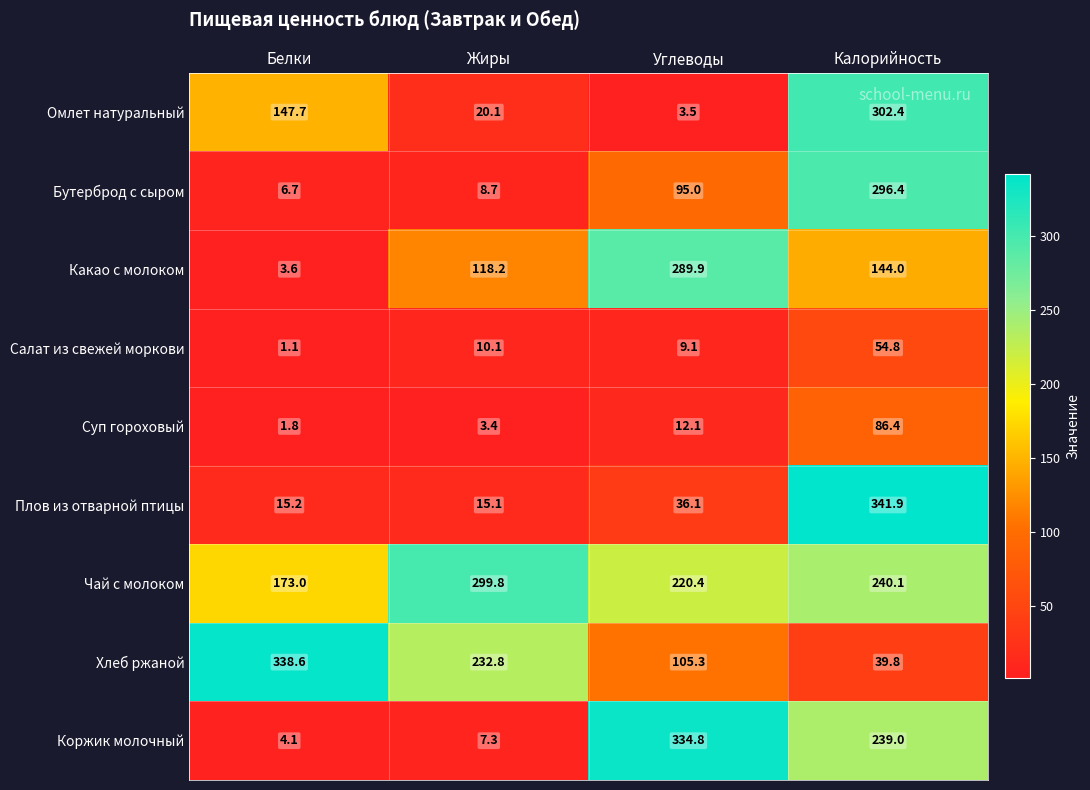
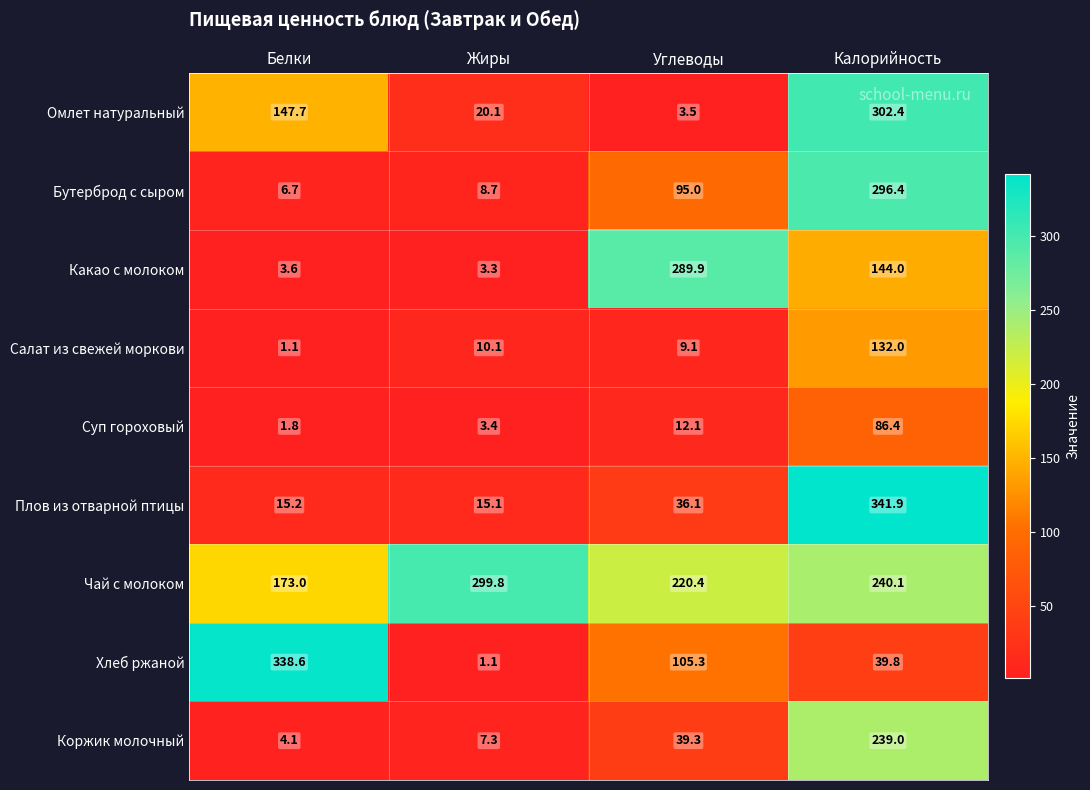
  {
    "Какао с молоком": {
-     "Жиры": 118.2
+     "Жиры": 3.3
    },
    "Салат из свежей моркови": {
-     "Калорийность": 54.8
+     "Калорийность": 132.0
    },
    "Хлеб ржаной": {
-     "Жиры": 232.8
+     "Жиры": 1.1
    },
    "Коржик молочный": {
-     "Углеводы": 334.8
+     "Углеводы": 39.3
    }
  }
